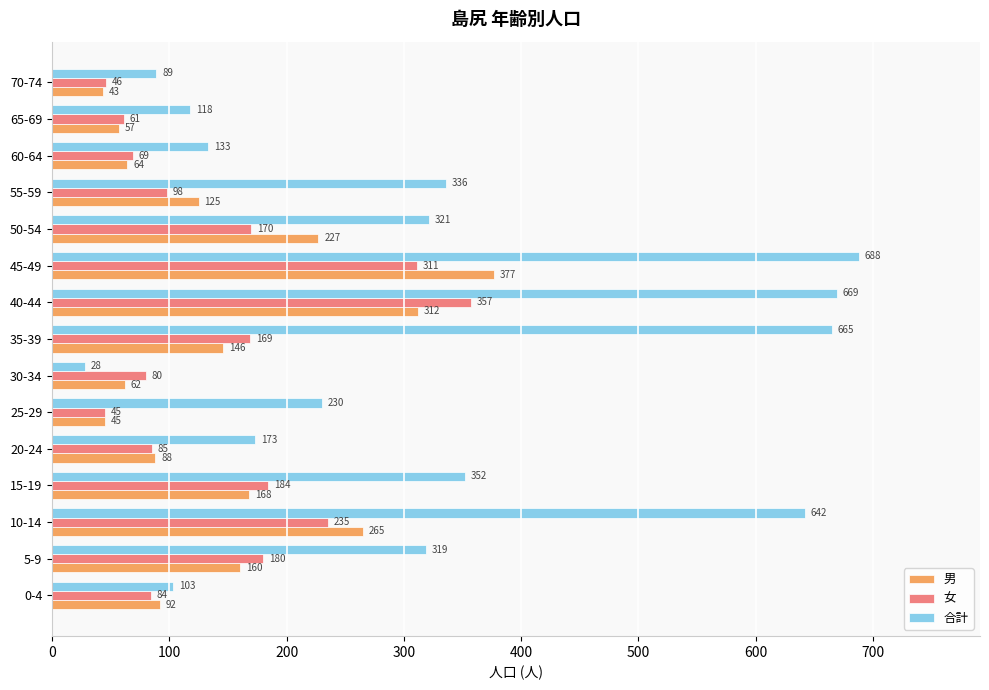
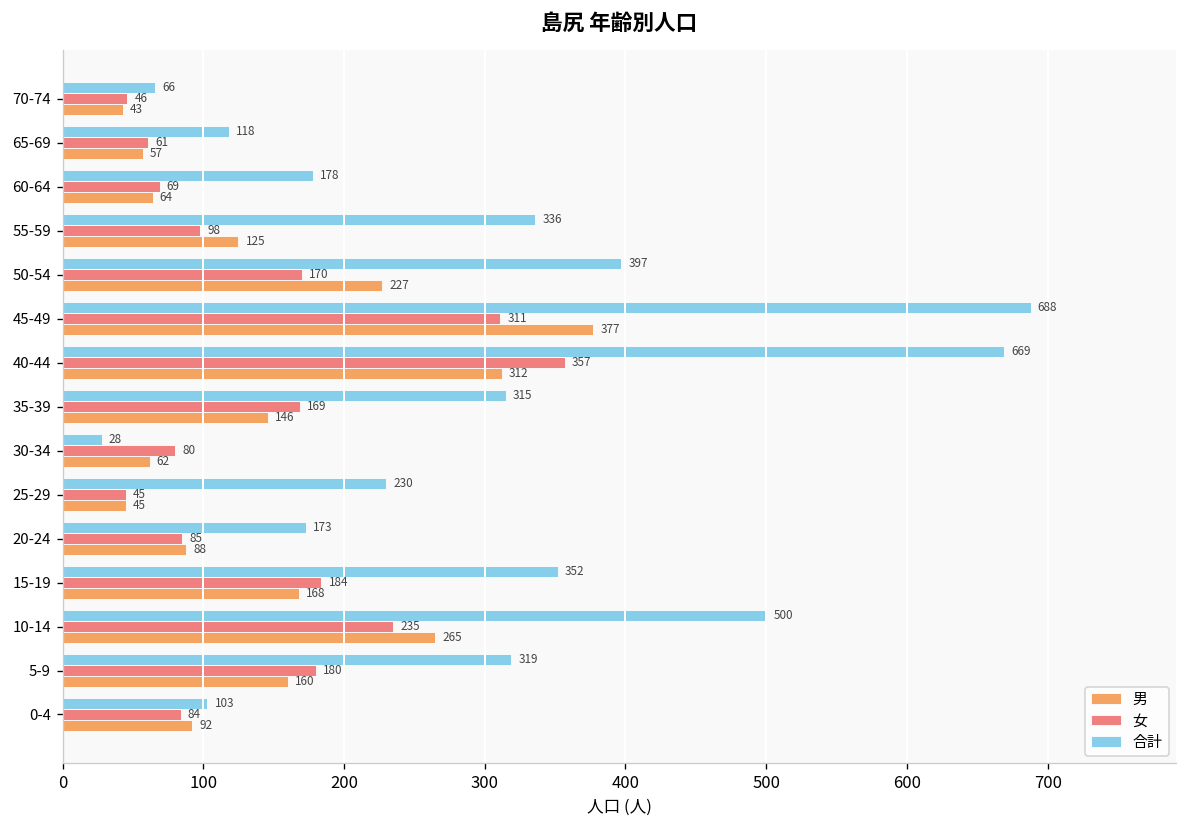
  {
    "合計": {
-     "70-74": 89,
+     "70-74": 66,
      "65-69": 118,
-     "60-64": 133,
+     "60-64": 178,
      "55-59": 336,
-     "50-54": 321,
+     "50-54": 397,
      "45-49": 688,
      "40-44": 669,
-     "35-39": 665,
+     "35-39": 315,
      "30-34": 28,
      "25-29": 230,
      "20-24": 173,
      "15-19": 352,
-     "10-14": 642,
+     "10-14": 500,
      "5-9": 319,
      "0-4": 103
    }
  }
